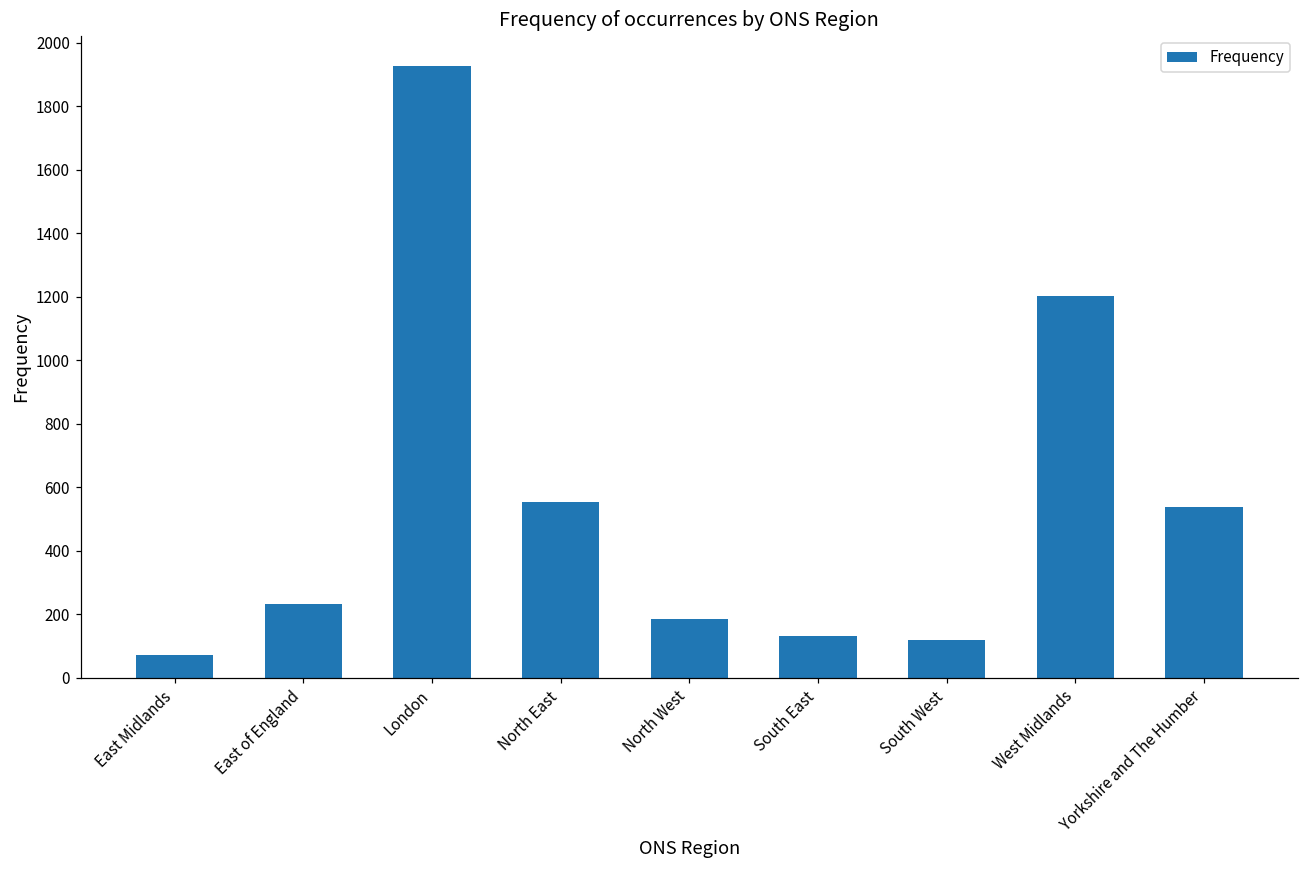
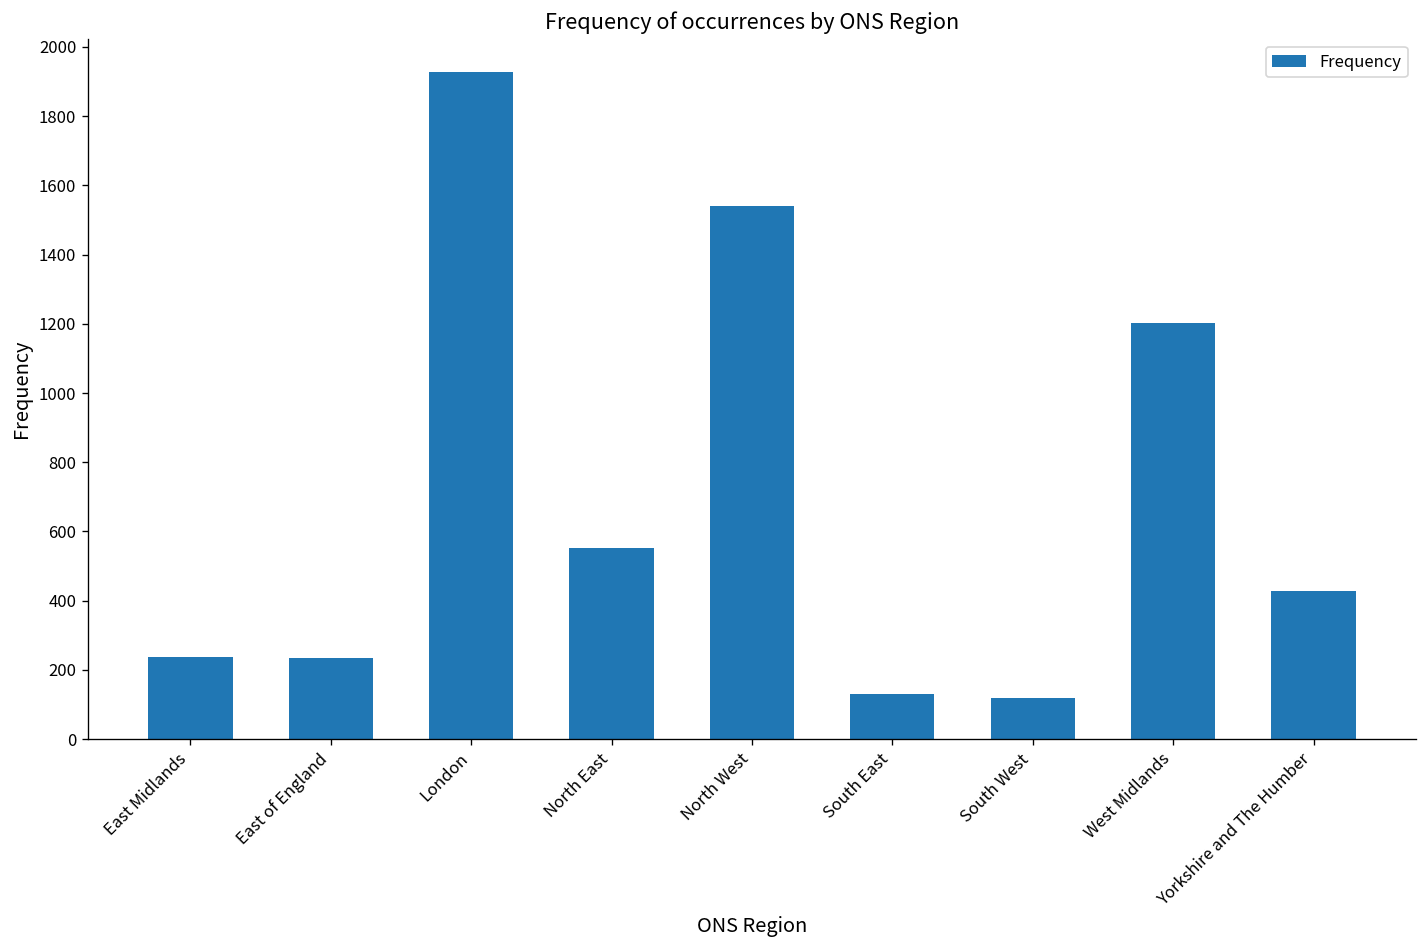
  {
-   "East Midlands": 70,
+   "East Midlands": 240,
    "East of England": 230,
    "London": 1930,
    "North East": 550,
-   "North West": 180,
+   "North West": 1540,
    "South East": 130,
    "South West": 120,
    "West Midlands": 1200,
-   "Yorkshire and The Humber": 540
+   "Yorkshire and The Humber": 430
  }
